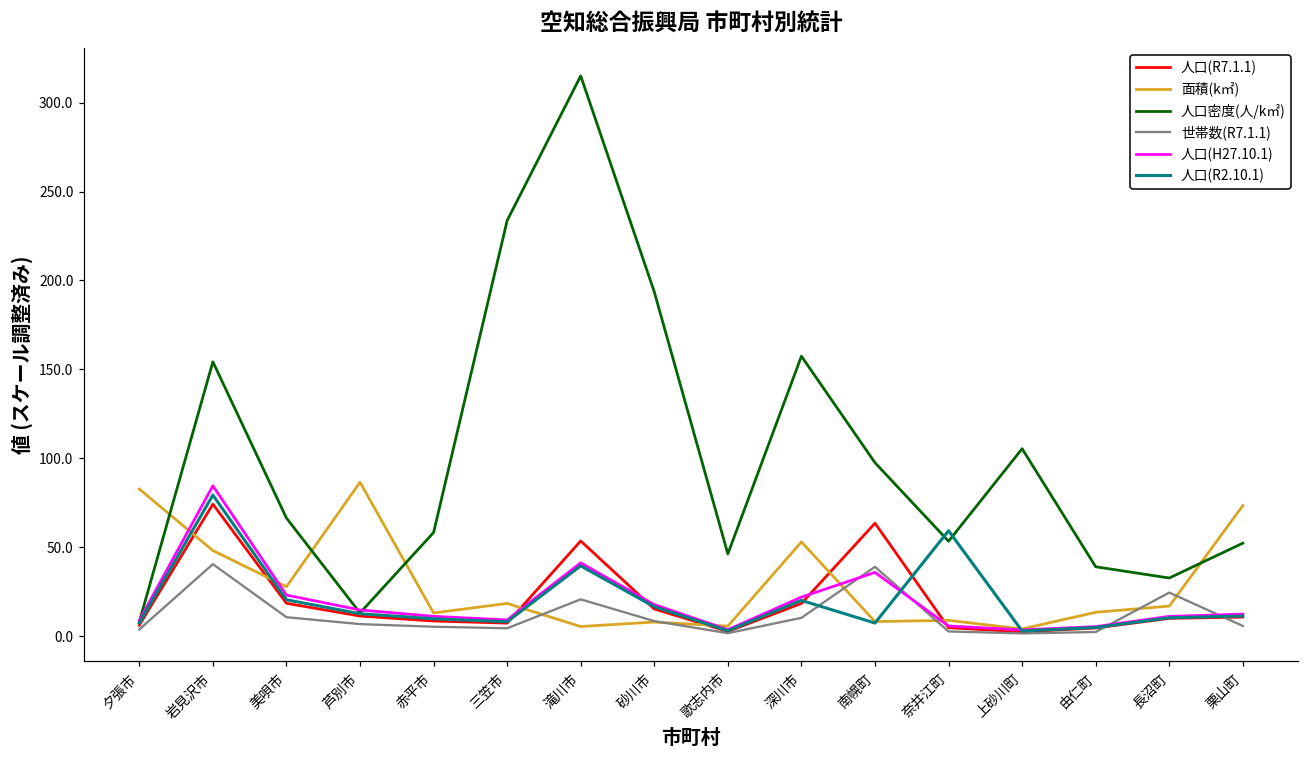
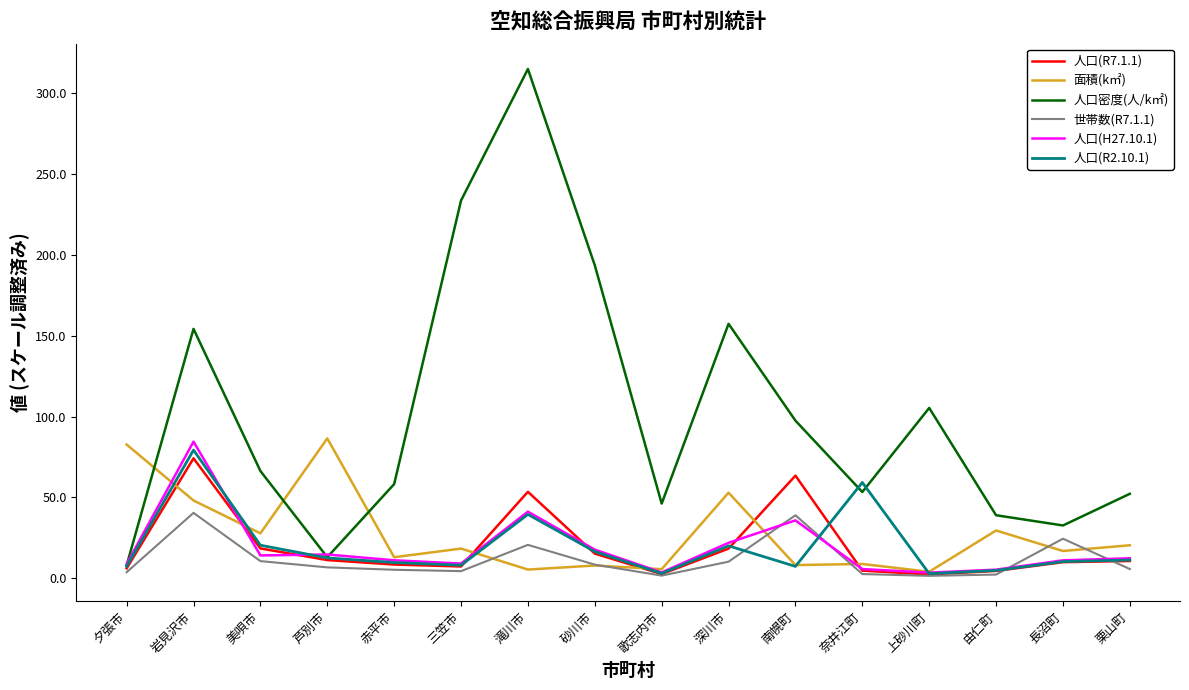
  {
    "人口(R7.1.1)": {
      "岩見沢市": 74,
      "美唄市": 18,
      "滝川市": 53,
      "深川市": 18,
      "南幌町": 63
    },
    "面積(k㎡)": {
      "夕張市": 83,
      "岩見沢市": 48,
      "美唄市": 28,
      "芦別市": 87,
      "赤平市": 13,
      "三笠市": 18,
      "滝川市": 5,
      "歌志内市": 6,
      "深川市": 53,
      "奈井江町": 9,
-     "由仁町": 13,
+     "由仁町": 30,
      "長沼町": 17,
-     "栗山町": 73
+     "栗山町": 20
    },
    "人口密度(人/k㎡)": {
      "岩見沢市": 154,
      "美唄市": 66,
      "赤平市": 58,
      "三笠市": 234,
      "滝川市": 315,
      "砂川市": 194,
      "歌志内市": 46,
      "深川市": 157,
      "南幌町": 98,
      "奈井江町": 53,
      "上砂川町": 105,
      "由仁町": 39,
      "長沼町": 33,
      "栗山町": 52
    },
    "世帯数(R7.1.1)": {
      "夕張市": 4,
      "岩見沢市": 40,
      "美唄市": 11,
      "芦別市": 7,
      "赤平市": 5,
      "三笠市": 4,
      "滝川市": 21,
      "深川市": 10,
      "南幌町": 39,
      "奈井江町": 3,
      "由仁町": 2,
      "長沼町": 24,
      "栗山町": 6
    },
    "人口(H27.10.1)": {
      "岩見沢市": 84,
-     "美唄市": 23,
+     "美唄市": 14,
      "芦別市": 15,
      "滝川市": 41,
      "深川市": 22,
      "南幌町": 36
    },
    "人口(R2.10.1)": {
      "岩見沢市": 79,
      "美唄市": 20,
      "滝川市": 39,
      "深川市": 20,
      "奈井江町": 59
    }
  }
